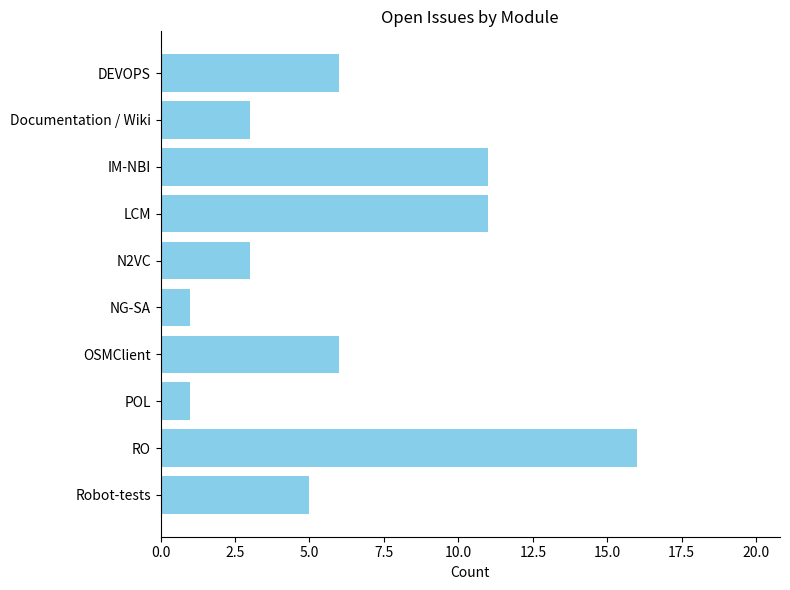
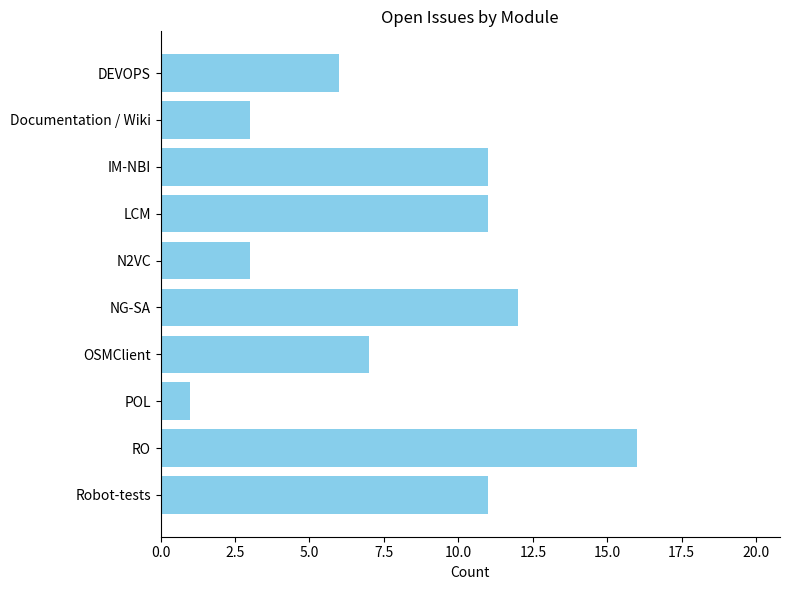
  {
    "DEVOPS": 6,
    "Documentation / Wiki": 3,
    "IM-NBI": 11,
    "LCM": 11,
    "N2VC": 3,
-   "NG-SA": 1,
-   "OSMClient": 6,
+   "NG-SA": 12,
+   "OSMClient": 7,
    "POL": 1,
    "RO": 16,
-   "Robot-tests": 5
+   "Robot-tests": 11
  }
